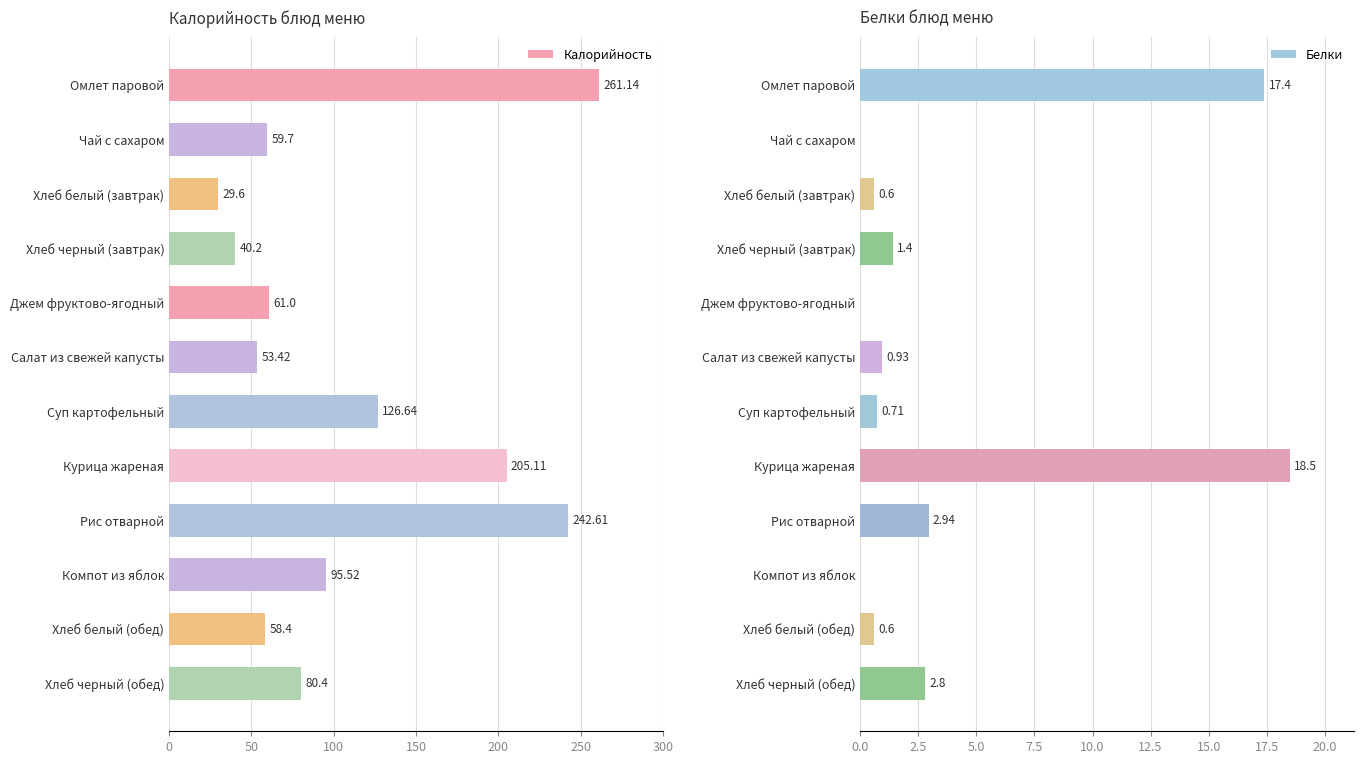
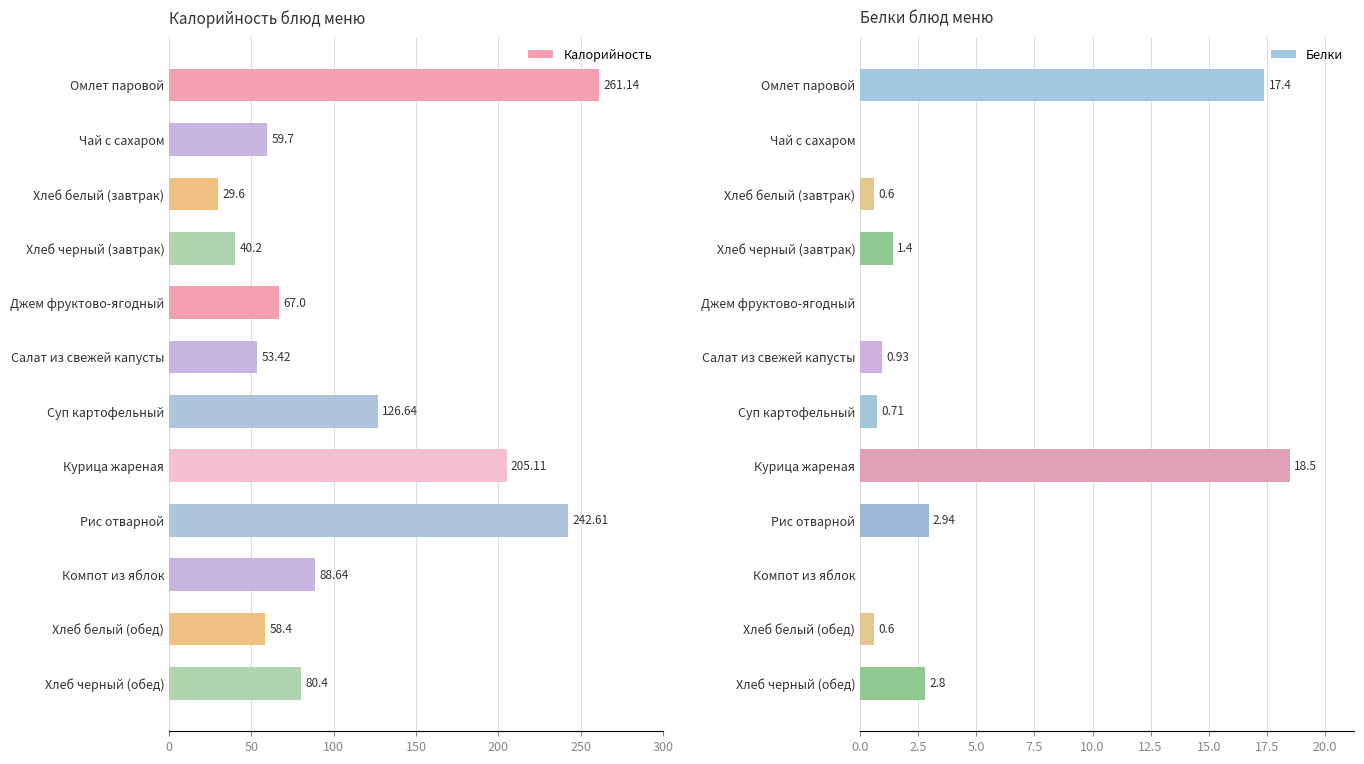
  {
    "Калорийность блюд меню": {
      "Омлет паровой": 261.14,
      "Чай с сахаром": 59.7,
      "Хлеб белый (завтрак)": 29.6,
      "Хлеб черный (завтрак)": 40.2,
-     "Джем фруктово-ягодный": 61.0,
+     "Джем фруктово-ягодный": 67.0,
      "Салат из свежей капусты": 53.42,
      "Суп картофельный": 126.64,
      "Курица жареная": 205.11,
      "Рис отварной": 242.61,
-     "Компот из яблок": 95.52,
+     "Компот из яблок": 88.64,
      "Хлеб белый (обед)": 58.4,
      "Хлеб черный (обед)": 80.4
    },
    "Белки блюд меню": {
      "Омлет паровой": 17.4,
      "Хлеб белый (завтрак)": 0.6,
      "Хлеб черный (завтрак)": 1.4,
      "Салат из свежей капусты": 0.93,
      "Суп картофельный": 0.71,
      "Курица жареная": 18.5,
      "Рис отварной": 2.94,
      "Хлеб белый (обед)": 0.6,
      "Хлеб черный (обед)": 2.8
    }
  }
